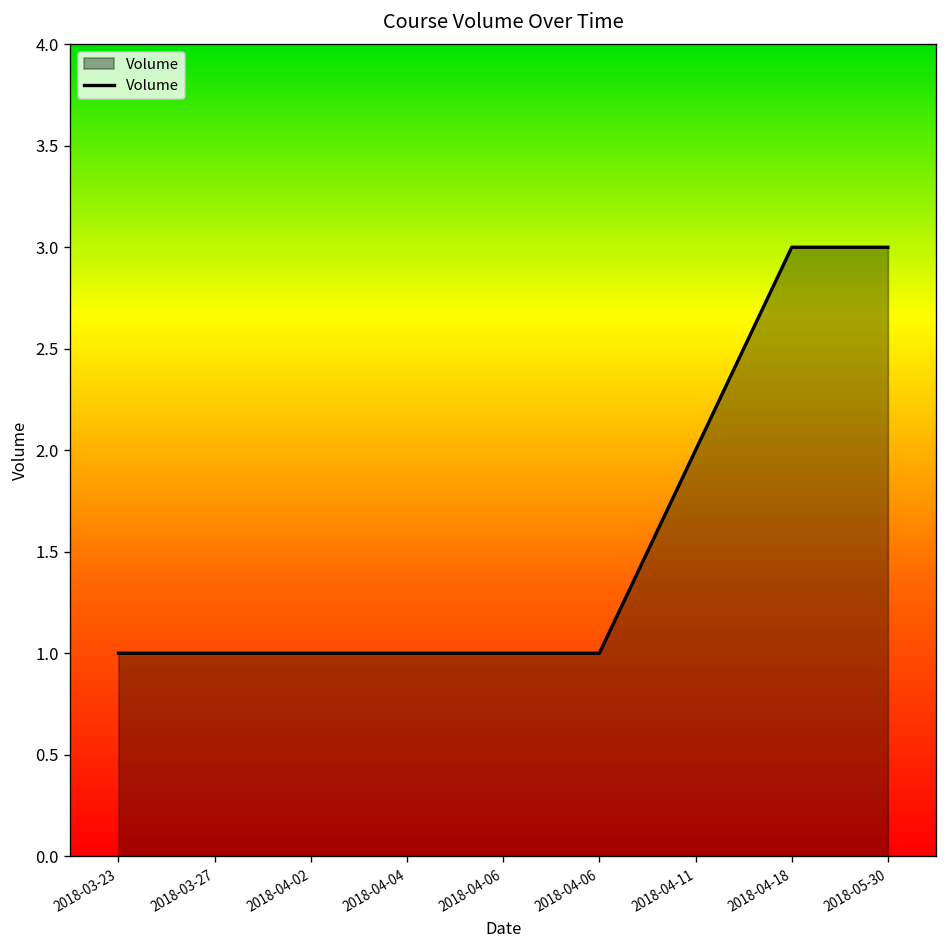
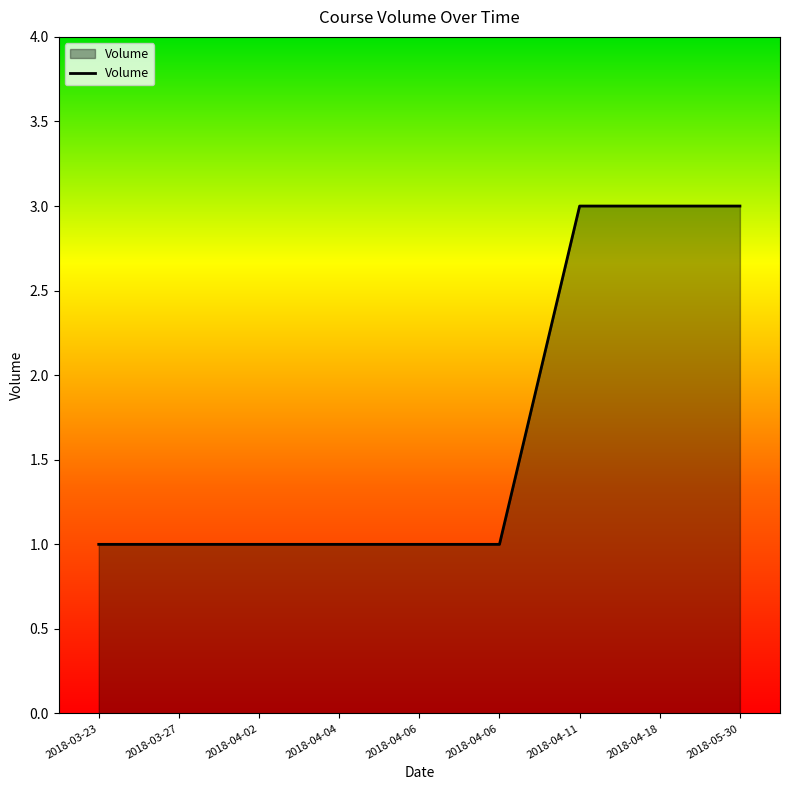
  {
    "2018-03-23": 1,
    "2018-03-27": 1,
    "2018-04-02": 1,
    "2018-04-04": 1,
-   "2018-04-11": 2,
+   "2018-04-11": 3,
    "2018-04-18": 3,
    "2018-05-30": 3
  }
